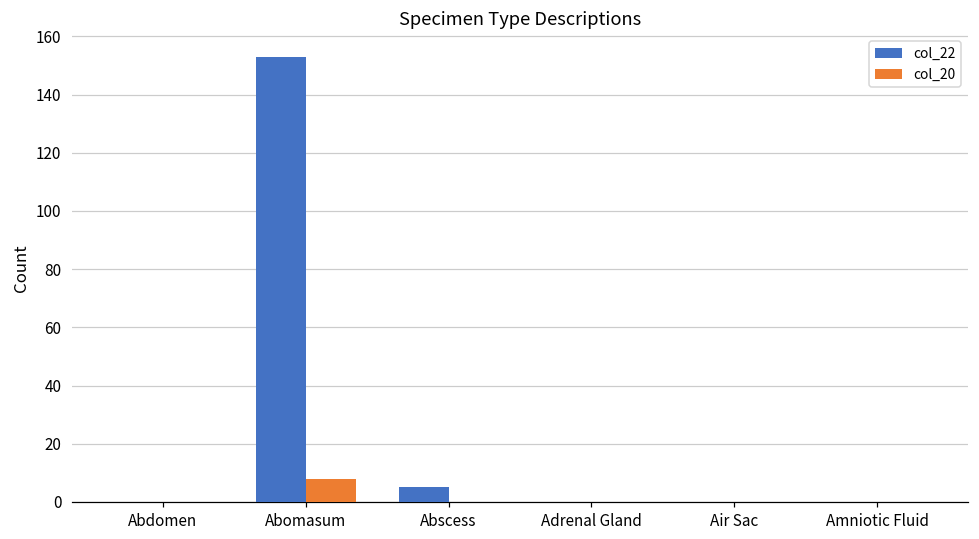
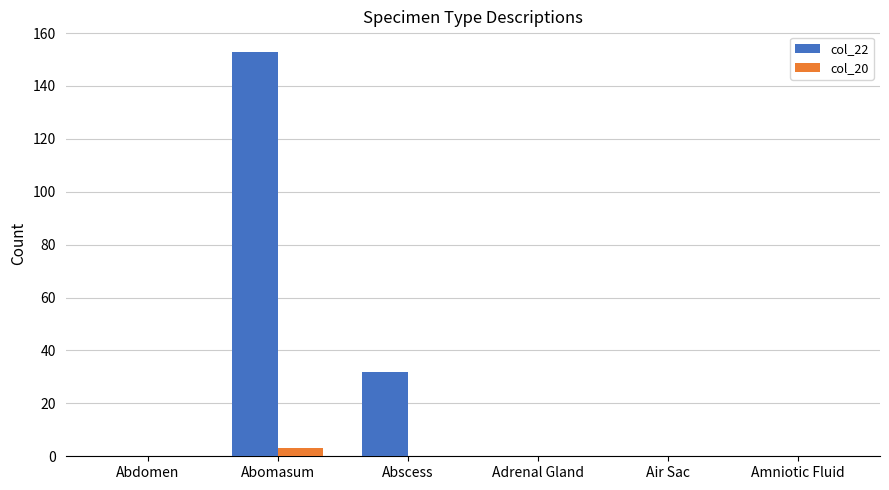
  {
    "col_22": {
      "Abdomen": 0,
      "Abomasum": 153,
-     "Abscess": 5,
+     "Abscess": 32,
      "Adrenal Gland": 0,
      "Air Sac": 0,
      "Amniotic Fluid": 0
    },
    "col_20": {
      "Abdomen": 0,
-     "Abomasum": 8,
+     "Abomasum": 3,
      "Abscess": 0,
      "Adrenal Gland": 0,
      "Air Sac": 0,
      "Amniotic Fluid": 0
    }
  }
